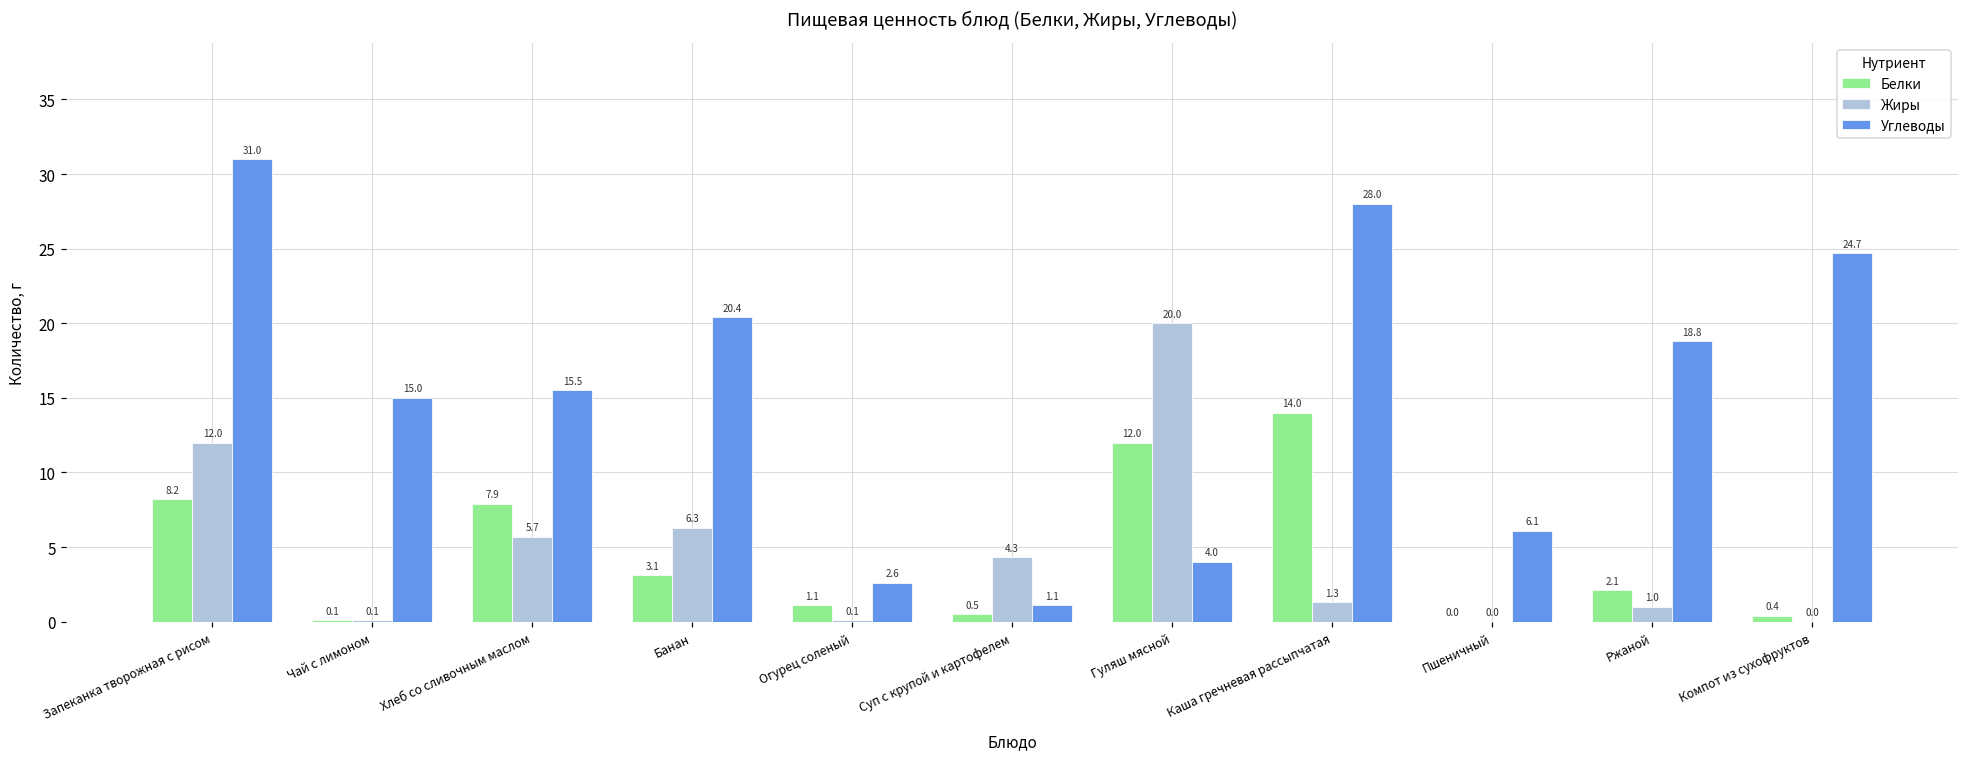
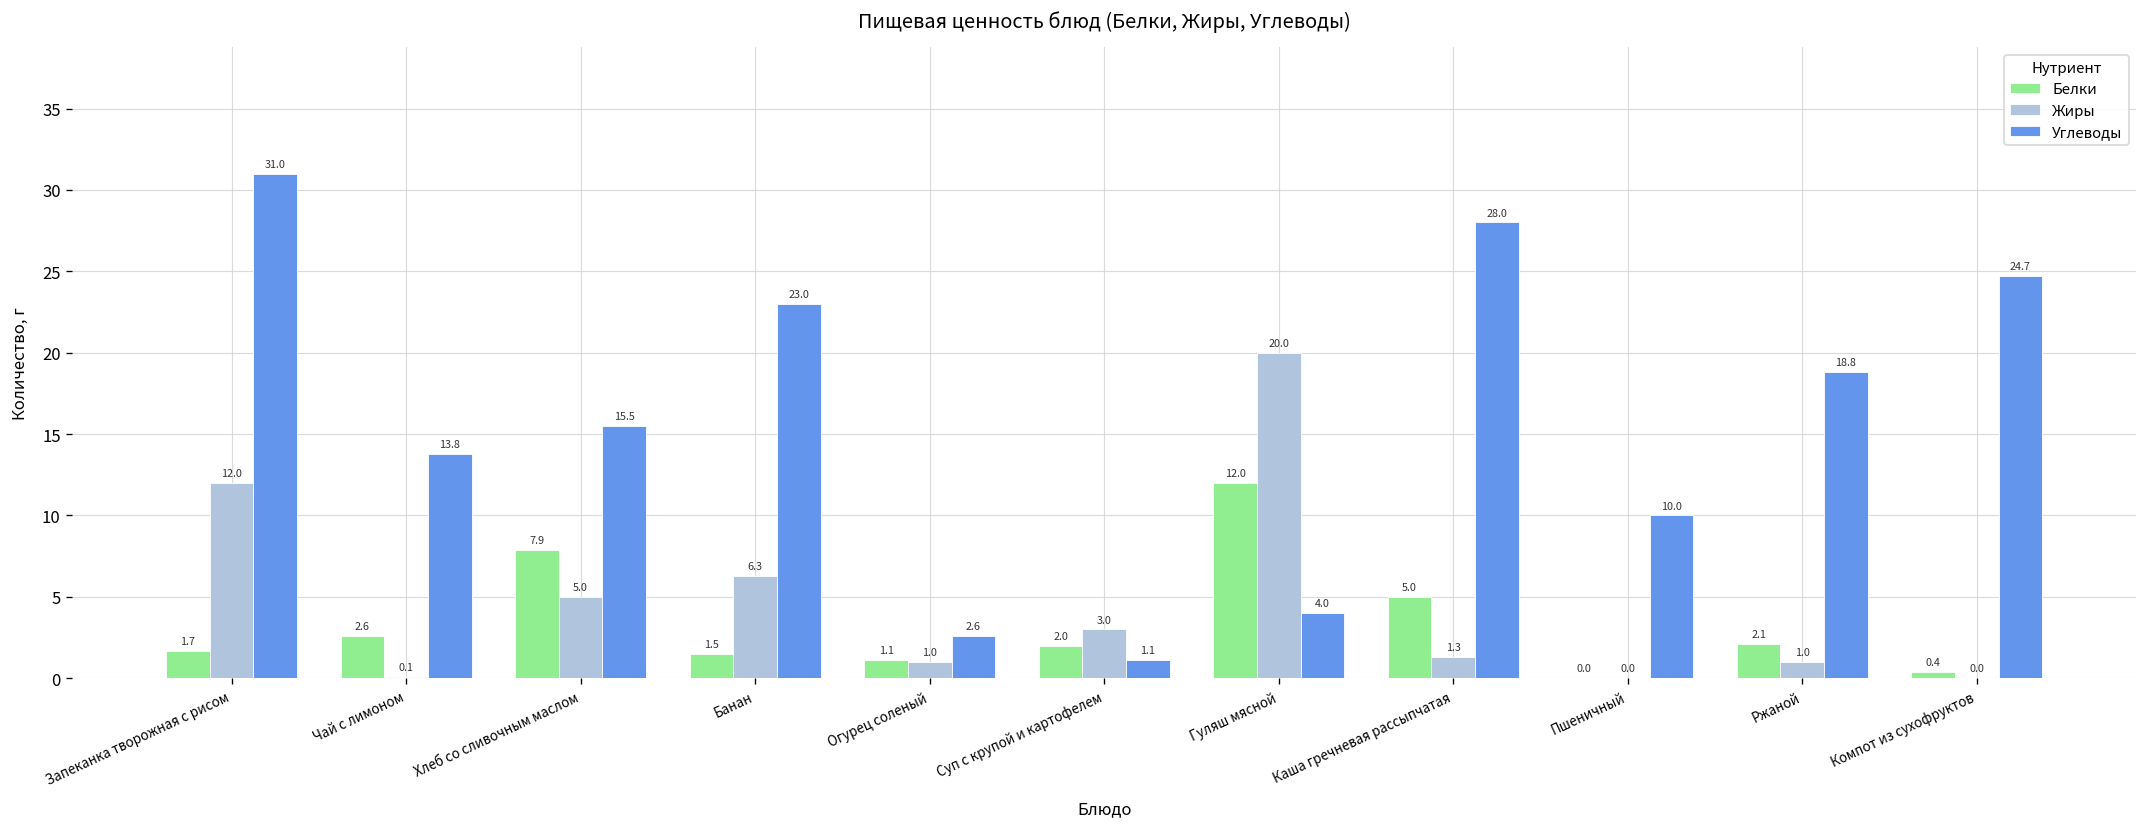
  {
    "Белки": {
-     "Запеканка творожная с рисом": 8.2,
-     "Чай с лимоном": 0.1,
+     "Запеканка творожная с рисом": 1.7,
+     "Чай с лимоном": 2.6,
      "Хлеб со сливочным маслом": 7.9,
-     "Банан": 3.1,
+     "Банан": 1.5,
      "Огурец соленый": 1.1,
-     "Суп с крупой и картофелем": 0.5,
+     "Суп с крупой и картофелем": 2.0,
      "Гуляш мясной": 12.0,
-     "Каша гречневая рассыпчатая": 14.0,
+     "Каша гречневая рассыпчатая": 5.0,
      "Пшеничный": 0.0,
      "Ржаной": 2.1,
      "Компот из сухофруктов": 0.4
    },
    "Жиры": {
      "Запеканка творожная с рисом": 12.0,
      "Чай с лимоном": 0.1,
-     "Хлеб со сливочным маслом": 5.7,
+     "Хлеб со сливочным маслом": 5.0,
      "Банан": 6.3,
-     "Огурец соленый": 0.1,
-     "Суп с крупой и картофелем": 4.3,
+     "Огурец соленый": 1.0,
+     "Суп с крупой и картофелем": 3.0,
      "Гуляш мясной": 20.0,
      "Каша гречневая рассыпчатая": 1.3,
      "Пшеничный": 0.0,
      "Ржаной": 1.0,
      "Компот из сухофруктов": 0.0
    },
    "Углеводы": {
      "Запеканка творожная с рисом": 31.0,
-     "Чай с лимоном": 15.0,
+     "Чай с лимоном": 13.8,
      "Хлеб со сливочным маслом": 15.5,
-     "Банан": 20.4,
+     "Банан": 23.0,
      "Огурец соленый": 2.6,
      "Суп с крупой и картофелем": 1.1,
      "Гуляш мясной": 4.0,
      "Каша гречневая рассыпчатая": 28.0,
-     "Пшеничный": 6.1,
+     "Пшеничный": 10.0,
      "Ржаной": 18.8,
      "Компот из сухофруктов": 24.7
    }
  }
